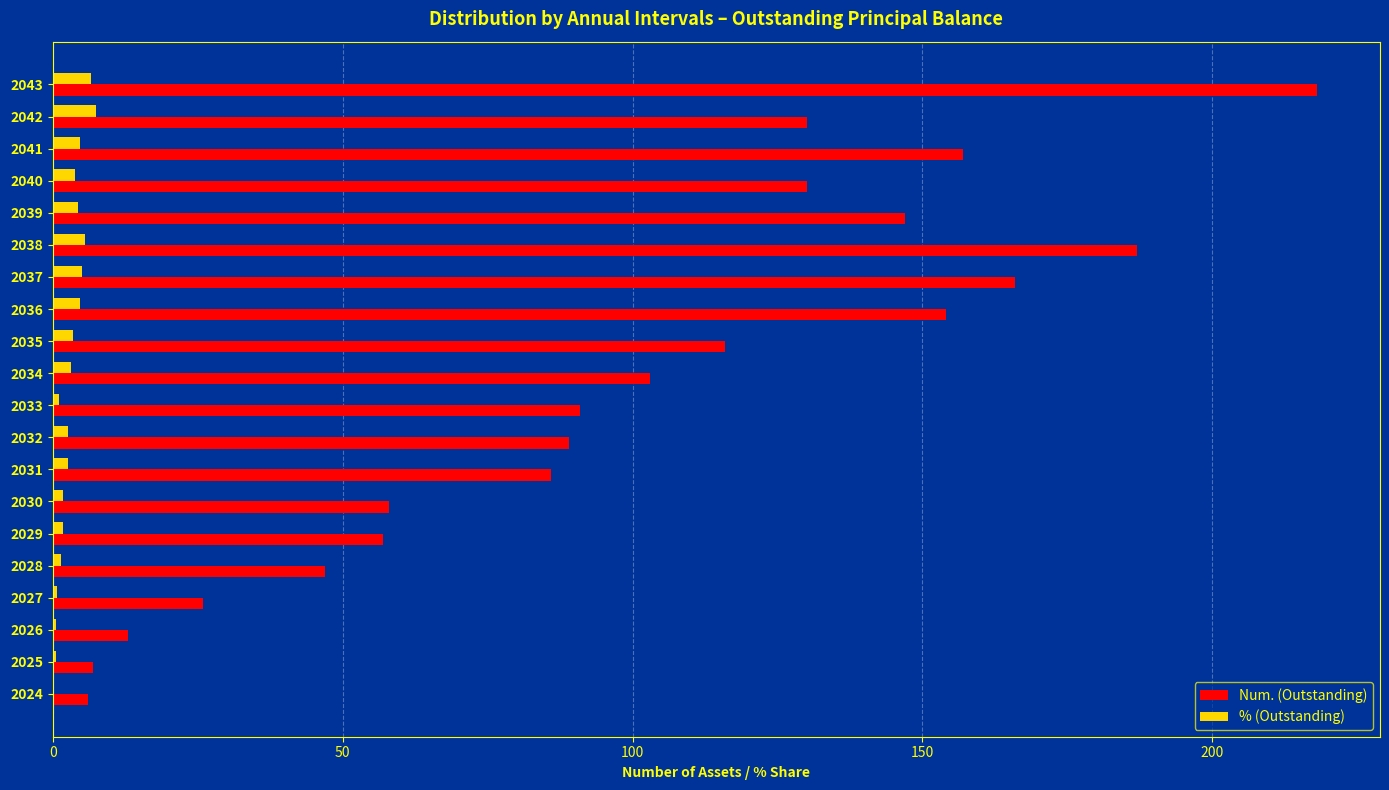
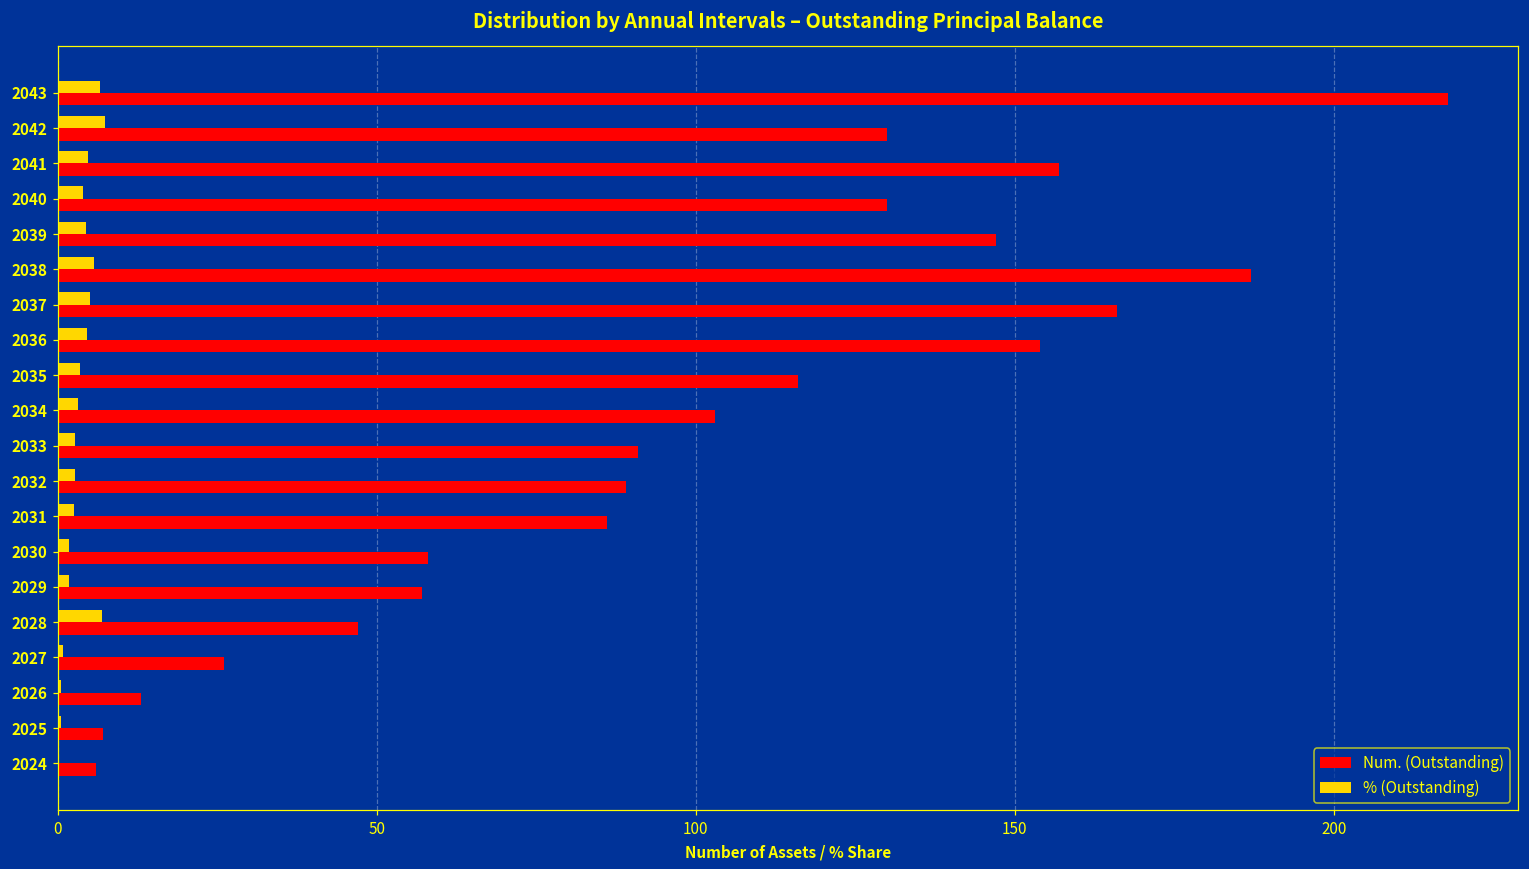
  {
    "Num. (Outstanding)": {
      "2043": 218,
      "2042": 130,
      "2041": 157,
      "2040": 130,
      "2039": 147,
      "2038": 187,
      "2037": 166,
      "2036": 154,
      "2035": 116,
      "2034": 103,
      "2033": 91,
      "2032": 89,
      "2031": 86,
      "2030": 58,
      "2029": 57,
      "2028": 47,
      "2027": 26,
      "2026": 13,
      "2025": 7,
      "2024": 6
    },
    "% (Outstanding)": {
      "2043": 7,
      "2042": 7,
      "2041": 5,
      "2040": 4,
      "2039": 4,
      "2038": 6,
      "2037": 5,
      "2036": 5,
      "2035": 3,
      "2034": 3,
-     "2033": 1,
+     "2033": 3,
      "2032": 3,
      "2031": 3,
      "2030": 2,
      "2029": 2,
-     "2028": 1,
+     "2028": 7,
      "2027": 1,
      "2026": 1,
      "2025": 1
    }
  }
